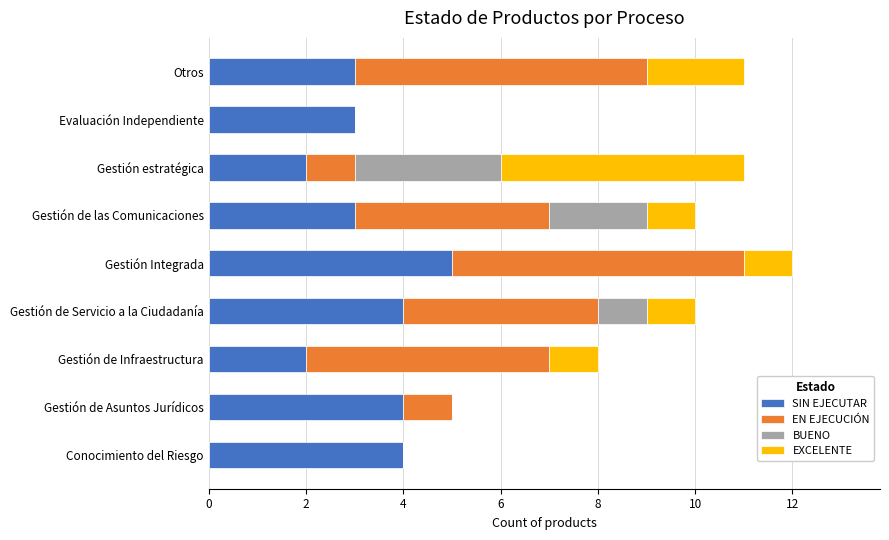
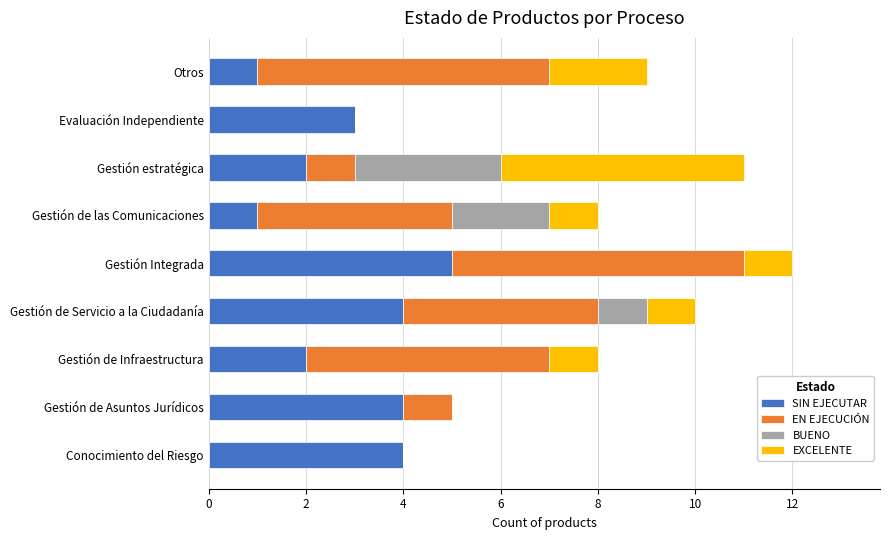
  {
    "SIN EJECUTAR": {
-     "Otros": 3,
+     "Otros": 1,
      "Evaluación Independiente": 3,
      "Gestión estratégica": 2,
-     "Gestión de las Comunicaciones": 3,
+     "Gestión de las Comunicaciones": 1,
      "Gestión Integrada": 5,
      "Gestión de Servicio a la Ciudadanía": 4,
      "Gestión de Infraestructura": 2,
      "Gestión de Asuntos Jurídicos": 4,
      "Conocimiento del Riesgo": 4
    },
    "EN EJECUCIÓN": {
      "Otros": 6,
      "Evaluación Independiente": 0,
      "Gestión estratégica": 1,
      "Gestión de las Comunicaciones": 4,
      "Gestión Integrada": 6,
      "Gestión de Servicio a la Ciudadanía": 4,
      "Gestión de Infraestructura": 5,
      "Gestión de Asuntos Jurídicos": 1,
      "Conocimiento del Riesgo": 0
    },
    "BUENO": {
      "Otros": 0,
      "Evaluación Independiente": 0,
      "Gestión estratégica": 3,
      "Gestión de las Comunicaciones": 2,
      "Gestión Integrada": 0,
      "Gestión de Servicio a la Ciudadanía": 1,
      "Gestión de Infraestructura": 0,
      "Gestión de Asuntos Jurídicos": 0,
      "Conocimiento del Riesgo": 0
    },
    "EXCELENTE": {
      "Otros": 2,
      "Evaluación Independiente": 0,
      "Gestión estratégica": 5,
      "Gestión de las Comunicaciones": 1,
      "Gestión Integrada": 1,
      "Gestión de Servicio a la Ciudadanía": 1,
      "Gestión de Infraestructura": 1,
      "Gestión de Asuntos Jurídicos": 0,
      "Conocimiento del Riesgo": 0
    }
  }
